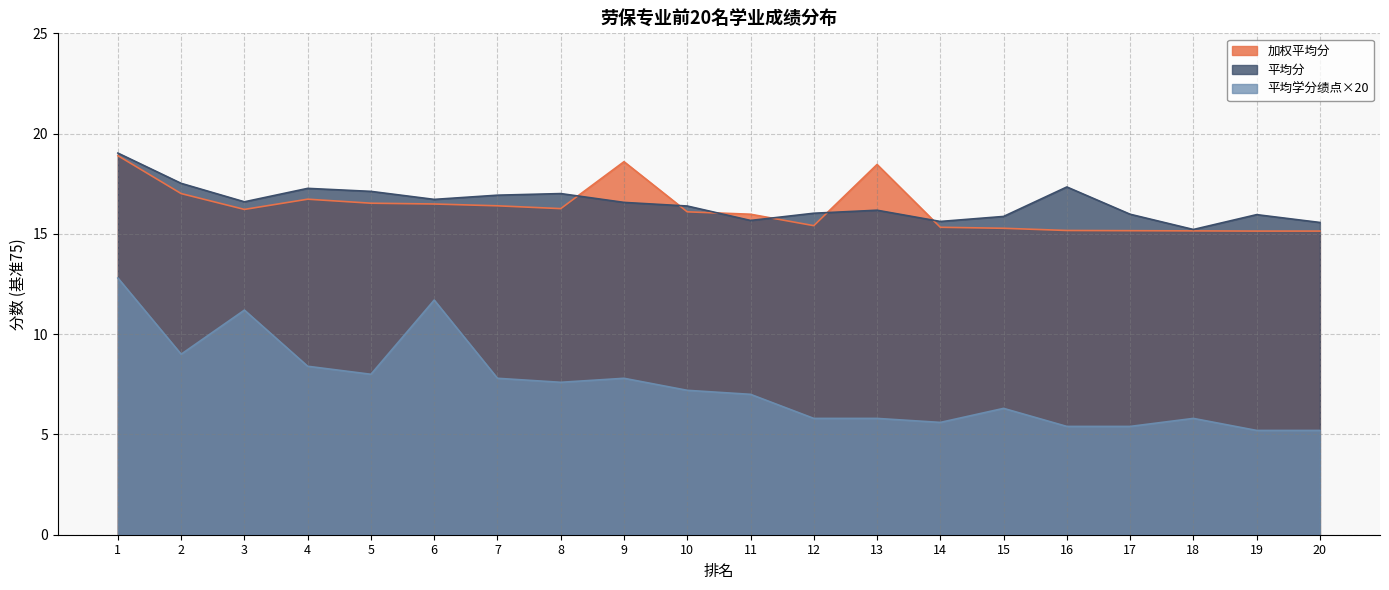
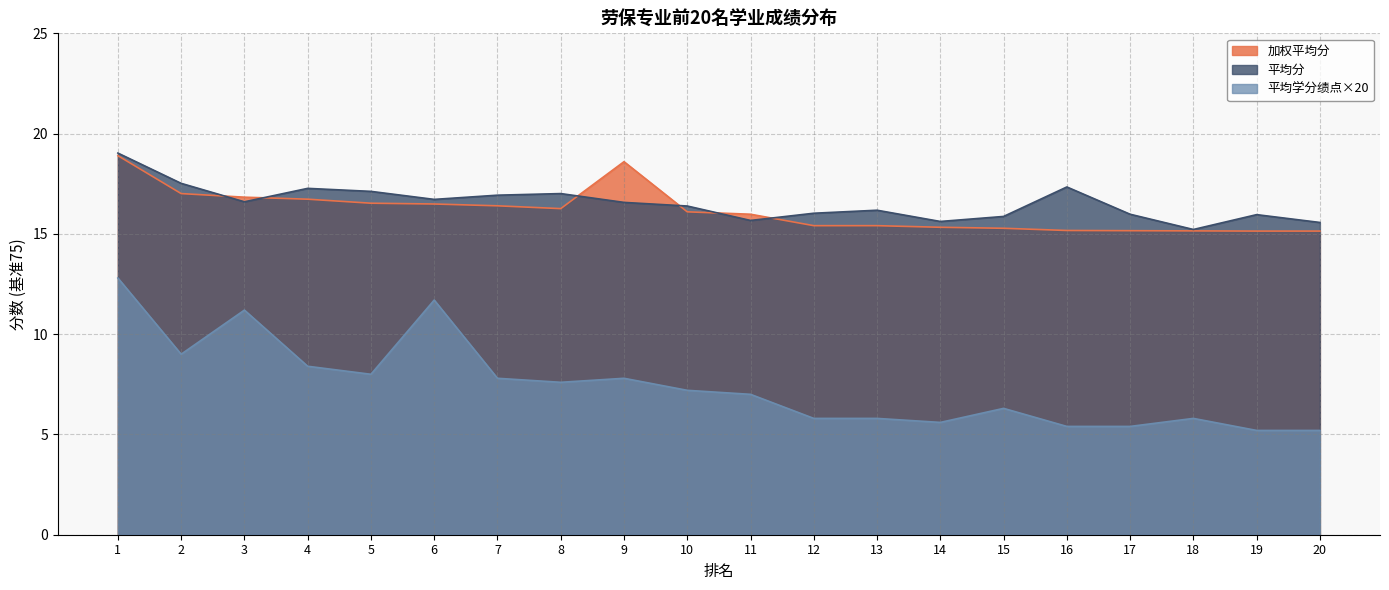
  {
    "加权平均分": {
      "1": 18.9,
      "2": 17.0,
-     "3": 16.2,
+     "3": 16.8,
      "4": 16.7,
      "5": 16.5,
      "6": 16.5,
      "7": 16.4,
      "8": 16.3,
      "9": 18.6,
      "10": 16.1,
      "11": 16.0,
      "12": 15.4,
-     "13": 18.5,
+     "13": 15.4,
      "14": 15.3,
      "15": 15.3,
      "16": 15.2,
      "17": 15.2,
      "19": 15.1,
      "20": 15.1
    },
    "平均分": {
      "1": 19.0,
      "2": 17.5,
      "3": 16.6,
      "4": 17.3,
      "5": 17.1,
      "6": 16.7,
      "7": 16.9,
      "8": 17.0,
      "9": 16.6,
      "10": 16.4,
      "11": 15.7,
      "12": 16.0,
      "13": 16.2,
      "14": 15.6,
      "15": 15.9,
      "16": 17.3,
      "17": 16.0,
      "19": 16.0,
      "20": 15.6
    },
    "平均学分绩点×20": {
      "1": 12.8,
      "2": 9.0,
      "3": 11.2,
      "4": 8.4,
      "5": 8.0,
      "6": 11.7,
      "7": 7.8,
      "8": 7.6,
      "9": 7.8,
      "10": 7.2,
      "11": 7.0,
      "12": 5.8,
      "13": 5.8,
      "14": 5.6,
      "15": 6.3,
      "16": 5.4,
      "17": 5.4,
      "18": 5.8,
      "19": 5.2,
      "20": 5.2
    }
  }
